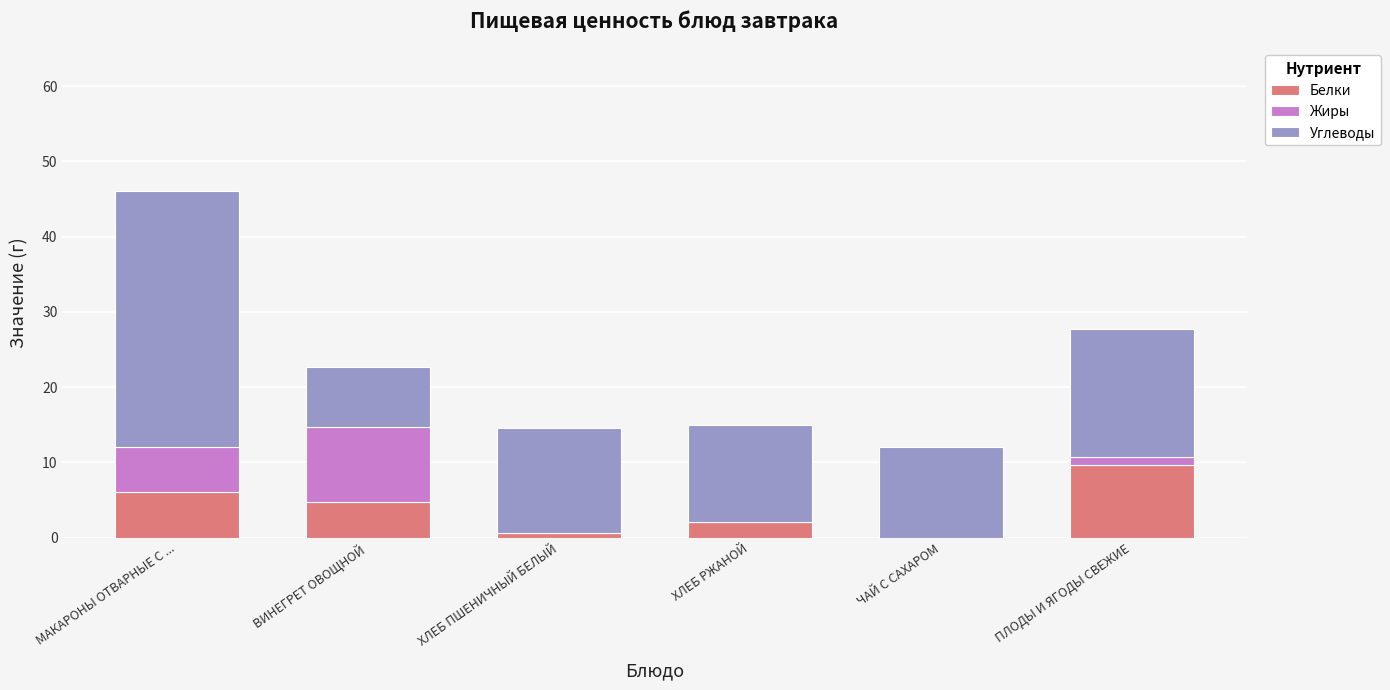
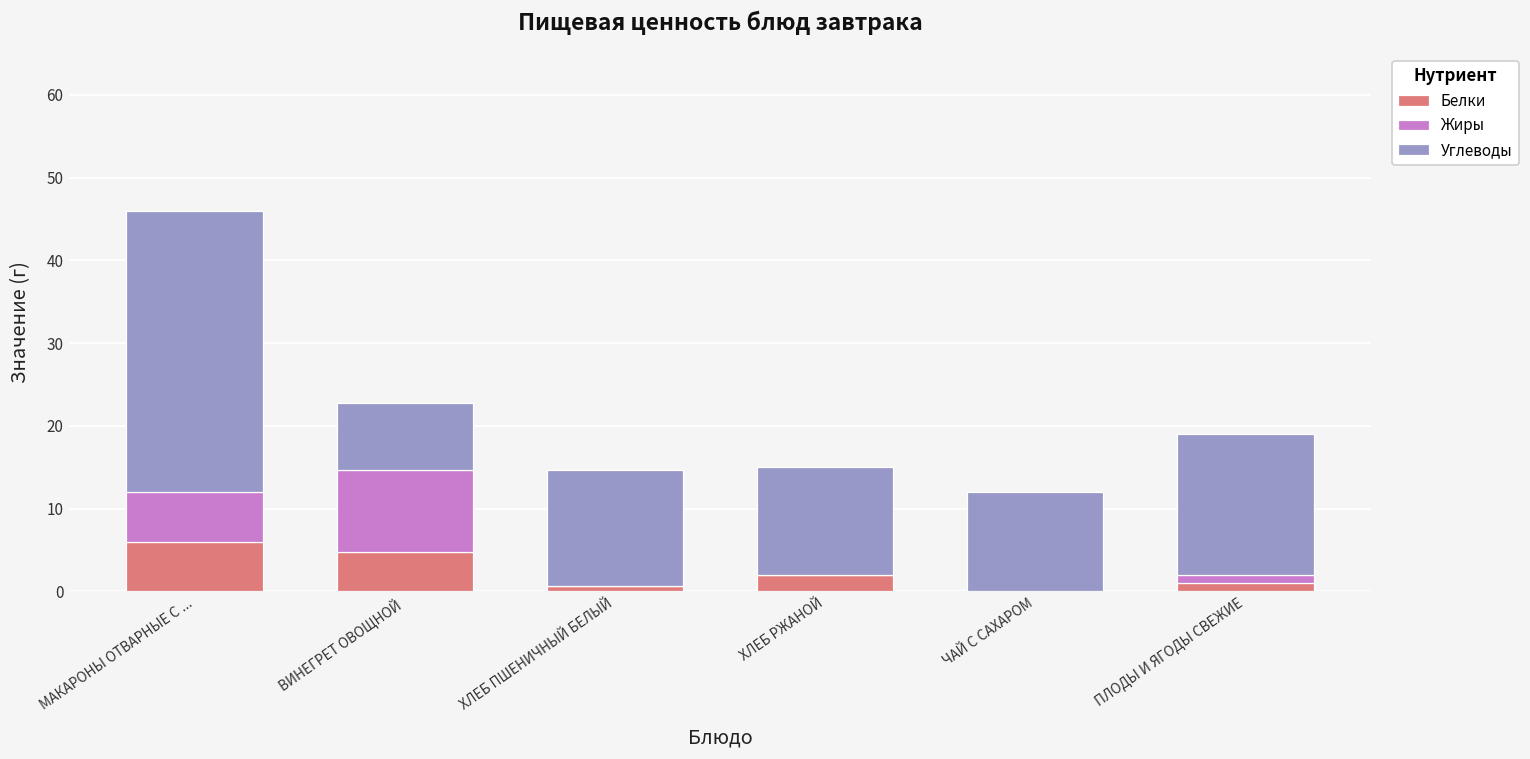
  {
    "Белки": {
      "МАКАРОНЫ ОТВАРНЫЕ С ...": 6,
      "ВИНЕГРЕТ ОВОЩНОЙ": 5,
      "ХЛЕБ ПШЕНИЧНЫЙ БЕЛЫЙ": 1,
      "ХЛЕБ РЖАНОЙ": 2,
      "ЧАЙ С САХАРОМ": 0,
-     "ПЛОДЫ И ЯГОДЫ СВЕЖИЕ": 10
+     "ПЛОДЫ И ЯГОДЫ СВЕЖИЕ": 1
    }
  }
